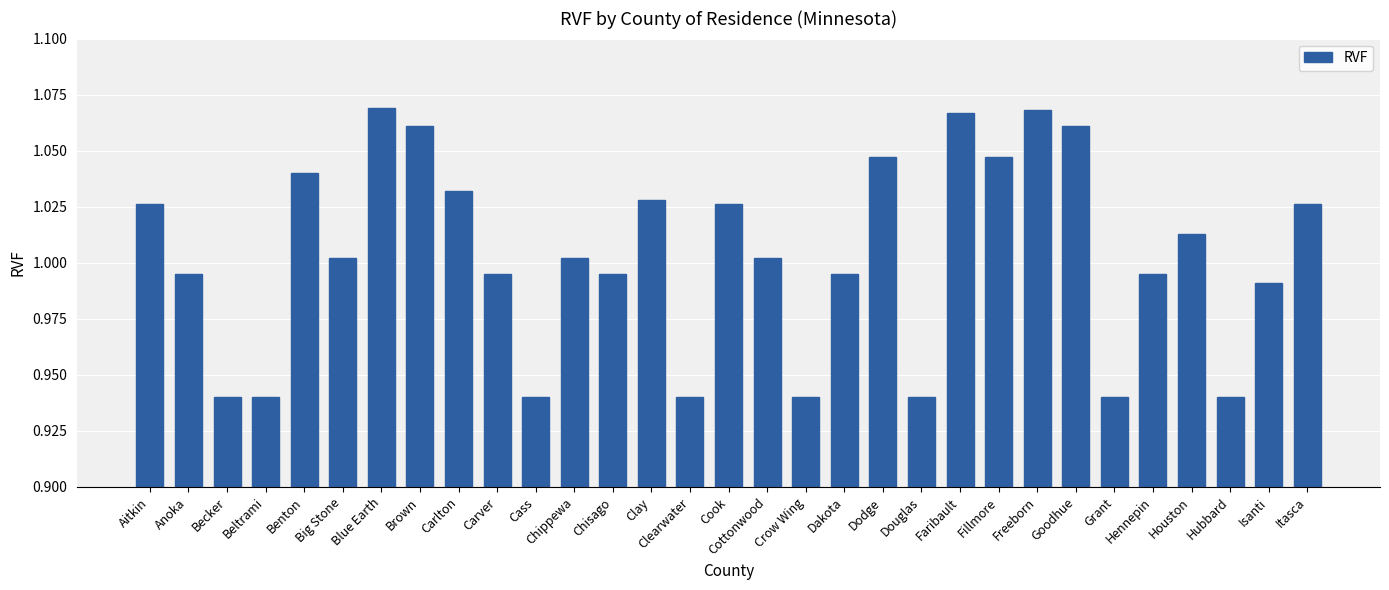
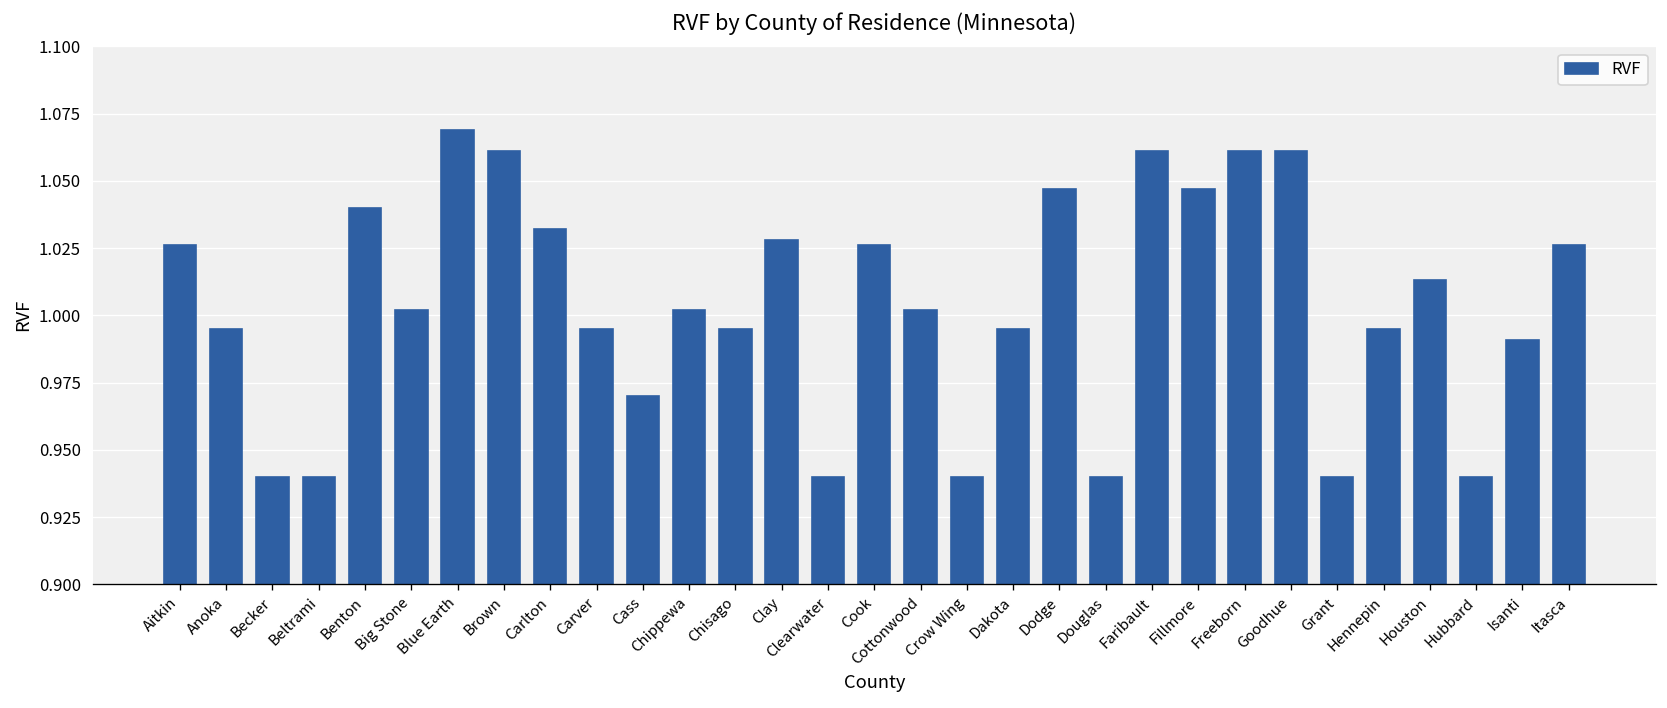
  {
    "Aitkin": 1.026,
    "Anoka": 0.995,
    "Becker": 0.940,
    "Beltrami": 0.940,
    "Benton": 1.040,
    "Big Stone": 1.002,
    "Blue Earth": 1.069,
    "Brown": 1.061,
    "Carlton": 1.032,
    "Carver": 0.995,
-   "Cass": 0.94,
+   "Cass": 0.97,
    "Chippewa": 1.002,
    "Chisago": 0.995,
    "Clay": 1.028,
    "Clearwater": 0.940,
    "Cook": 1.026,
    "Cottonwood": 1.002,
    "Crow Wing": 0.940,
    "Dakota": 0.995,
    "Dodge": 1.047,
    "Douglas": 0.940,
-   "Faribault": 1.067,
+   "Faribault": 1.061,
    "Fillmore": 1.047,
-   "Freeborn": 1.068,
+   "Freeborn": 1.061,
    "Goodhue": 1.061,
    "Grant": 0.940,
    "Hennepin": 0.995,
    "Houston": 1.013,
    "Hubbard": 0.940,
    "Isanti": 0.991,
    "Itasca": 1.026
  }
